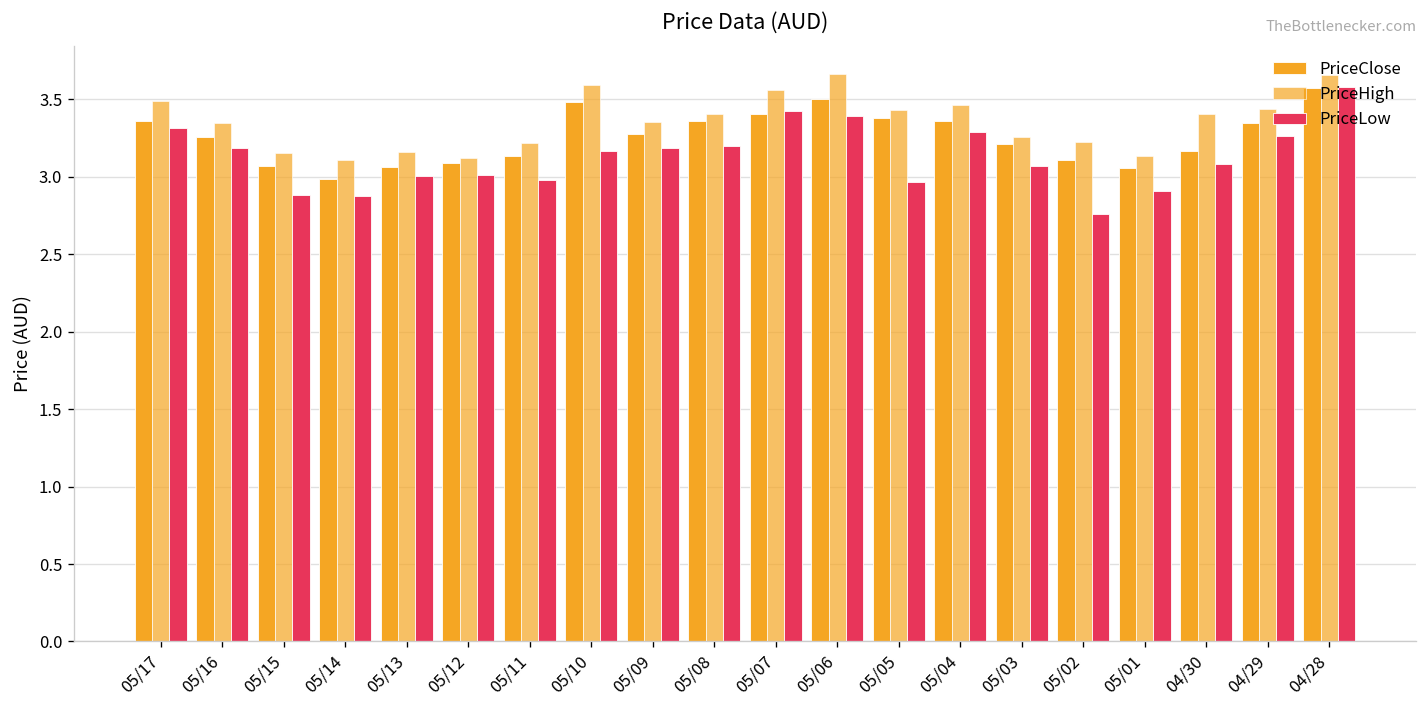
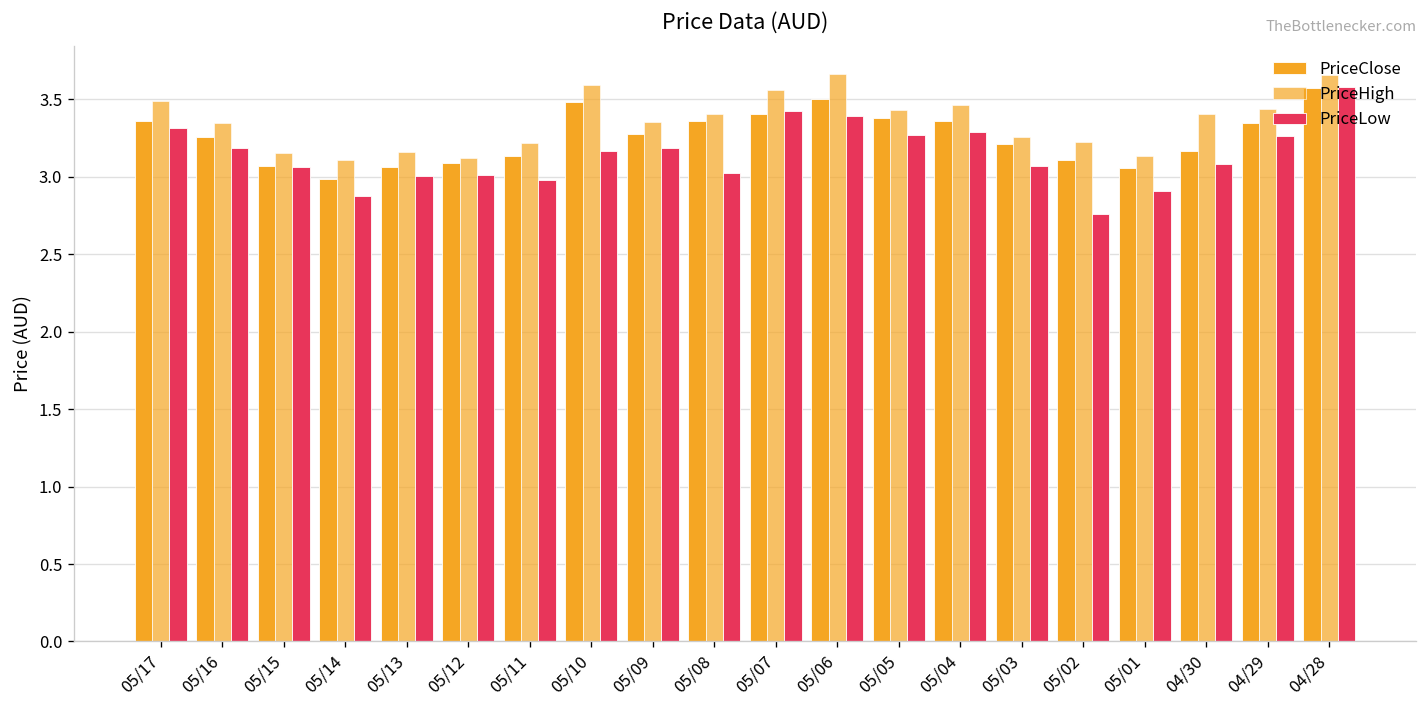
  {
    "PriceLow": {
      "05/17": 3.31,
      "05/16": 3.19,
-     "05/15": 2.88,
+     "05/15": 3.06,
      "05/14": 2.88,
      "05/13": 3.00,
      "05/12": 3.01,
      "05/11": 2.98,
      "05/10": 3.17,
      "05/09": 3.19,
-     "05/08": 3.20,
+     "05/08": 3.02,
      "05/07": 3.42,
      "05/06": 3.39,
-     "05/05": 2.97,
+     "05/05": 3.27,
      "05/04": 3.29,
      "05/03": 3.07,
      "05/02": 2.76,
      "05/01": 2.91,
      "04/30": 3.08,
      "04/29": 3.26,
      "04/28": 3.58
    }
  }
